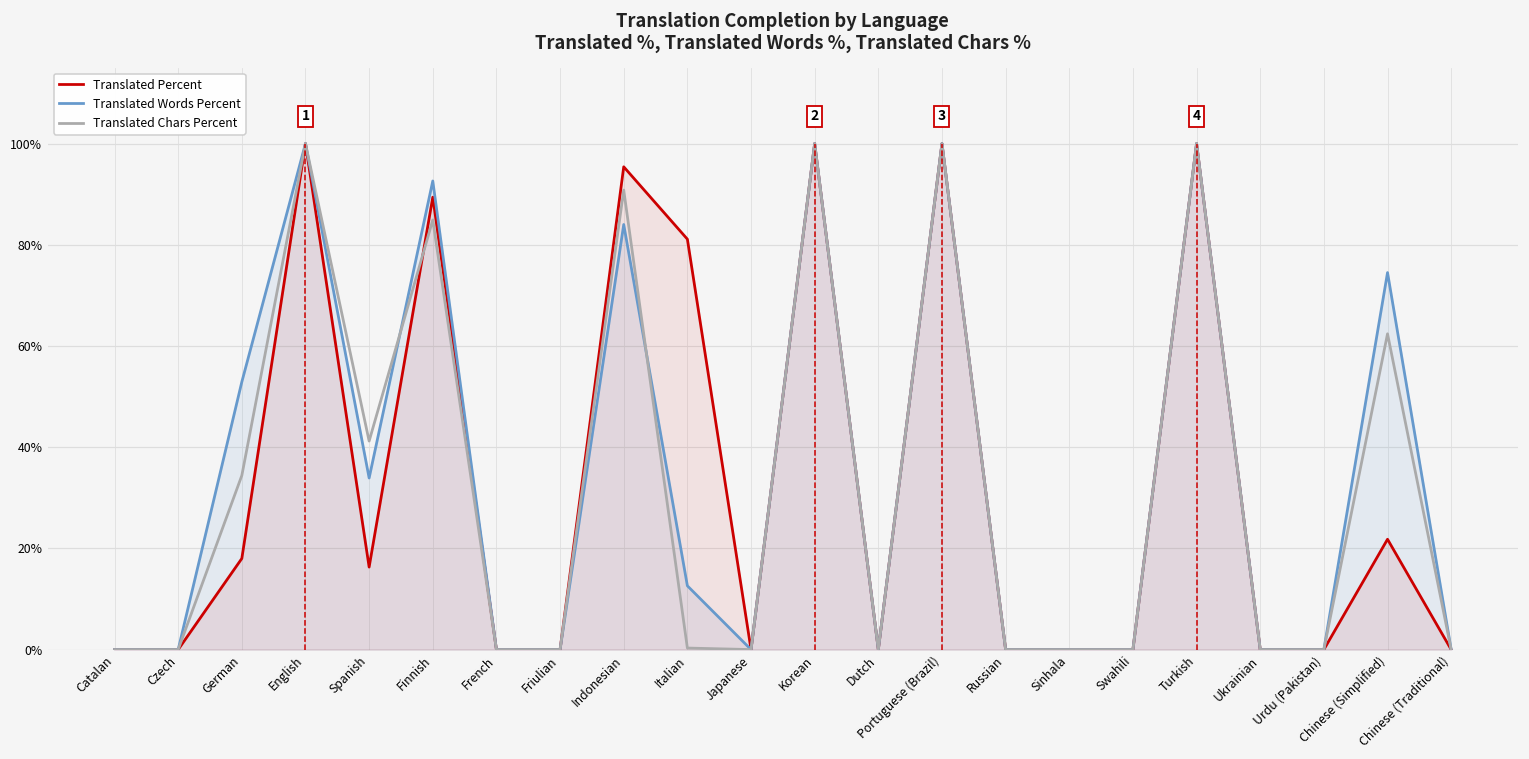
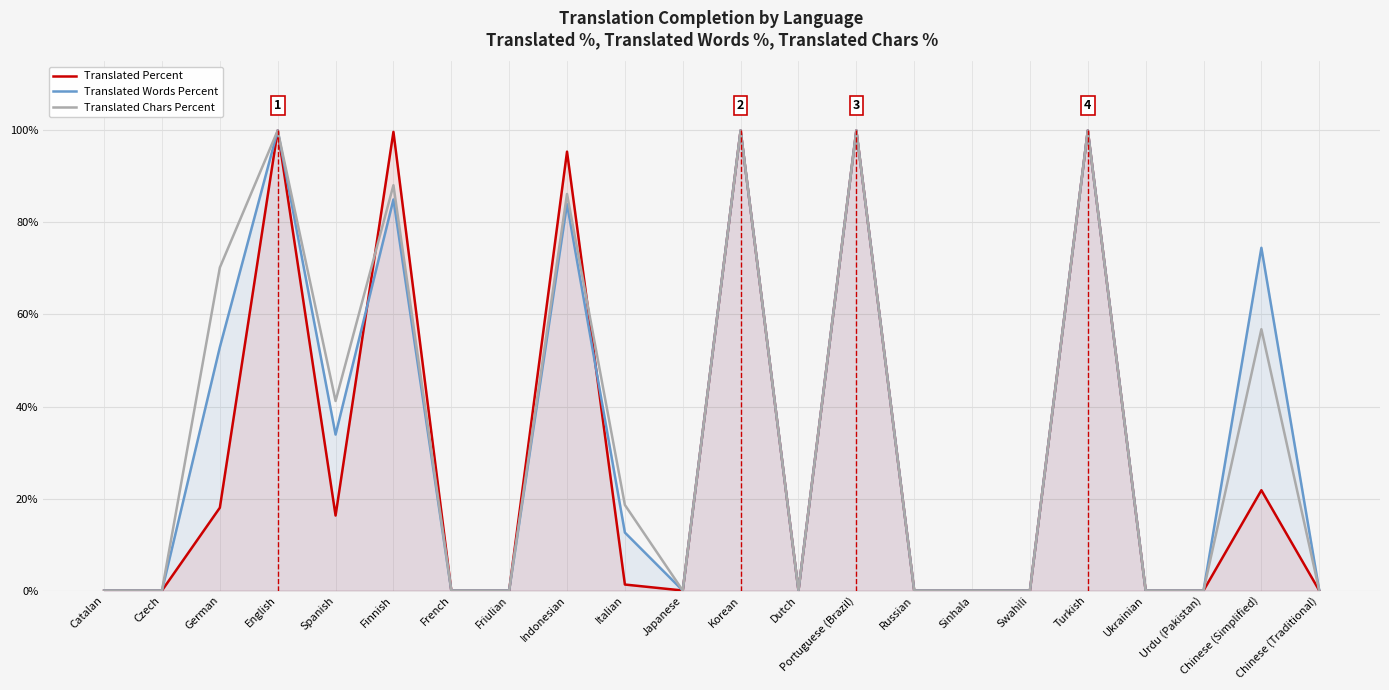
  {
    "Translated Percent": {
      "German": "18%",
      "Spanish": "16%",
-     "Finnish": "89%",
+     "Finnish": "100%",
      "Indonesian": "95%",
-     "Italian": "81%",
+     "Italian": "1%",
      "Chinese (Simplified)": "22%"
    },
    "Translated Words Percent": {
      "German": "53%",
      "Spanish": "34%",
-     "Finnish": "93%",
+     "Finnish": "85%",
      "Indonesian": "84%",
      "Italian": "13%",
      "Chinese (Simplified)": "75%"
    },
    "Translated Chars Percent": {
-     "German": "34%",
+     "German": "70%",
      "Spanish": "41%",
-     "Finnish": "85%",
-     "Indonesian": "91%",
-     "Italian": "0%",
-     "Chinese (Simplified)": "62%"
+     "Finnish": "88%",
+     "Indonesian": "86%",
+     "Italian": "19%",
+     "Chinese (Simplified)": "57%"
    }
  }
